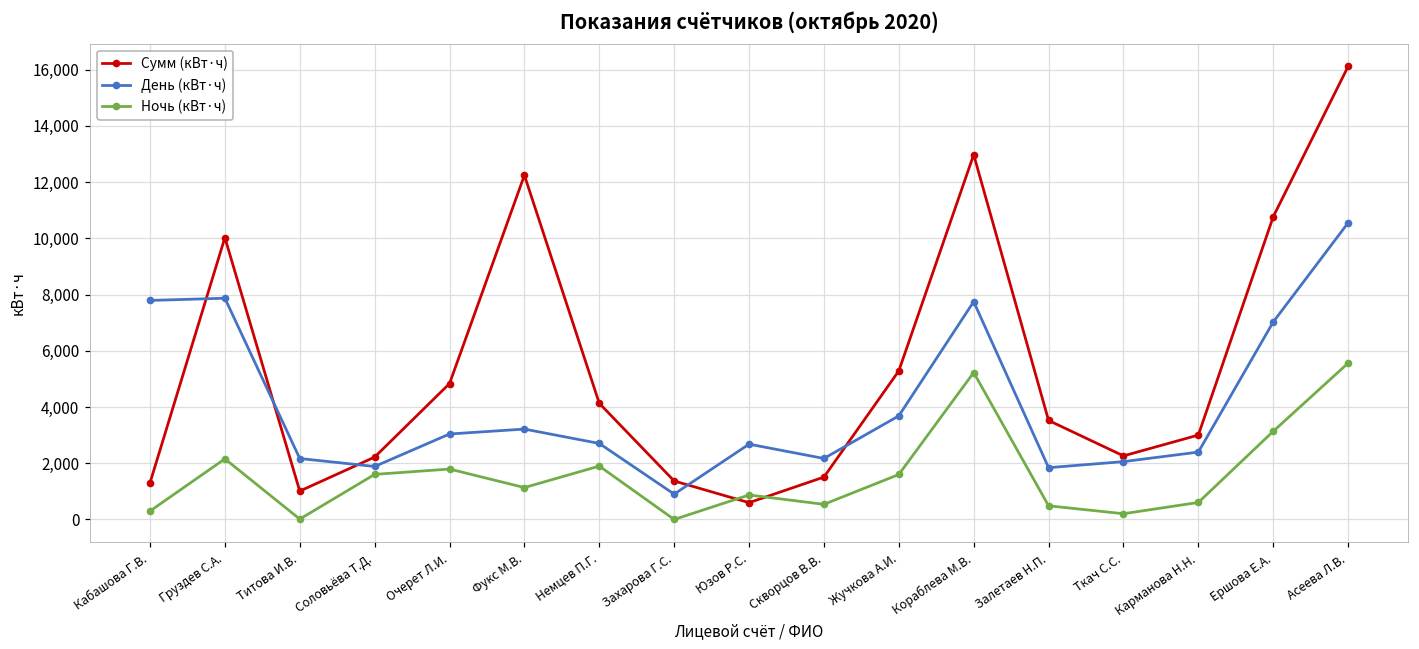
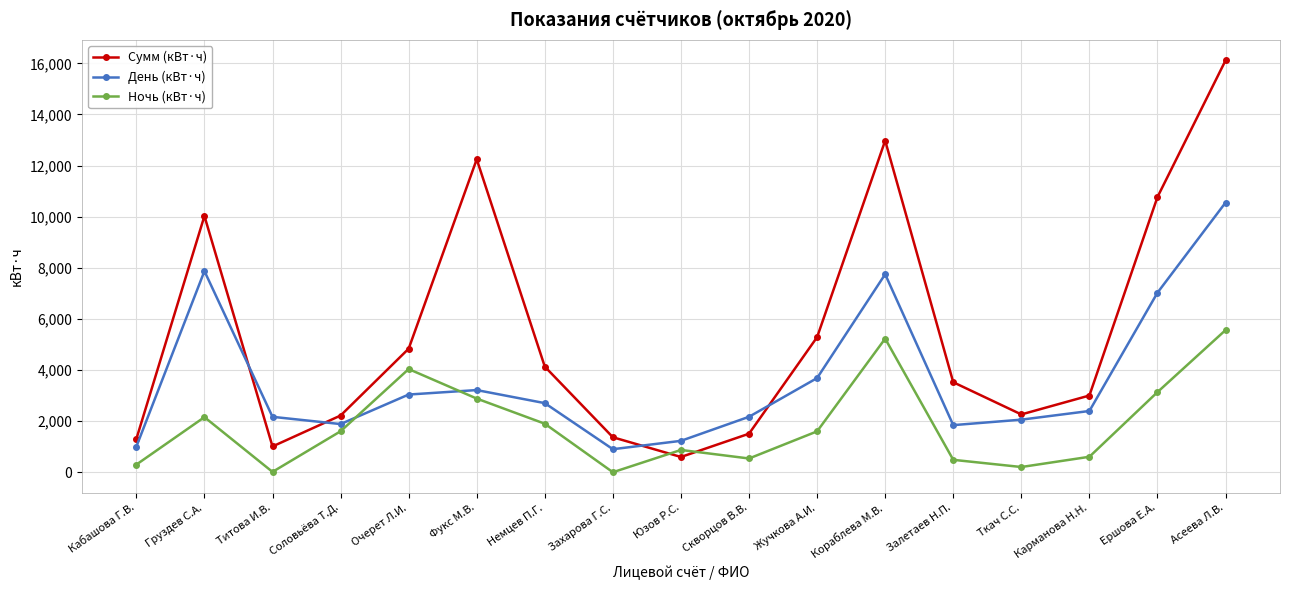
  {
    "Сумм (кВт·ч)": {
      "Кабашова Г.В.": "1,300",
      "Груздев С.А.": "10,000",
      "Титова И.В.": "1,000",
      "Соловьёва Т.Д.": "2,200",
      "Очерет Л.И.": "4,800",
      "Фукс М.В.": "12,200",
      "Немцев П.Г.": "4,100",
      "Захарова Г.С.": "1,400",
      "Юзов Р.С.": "600",
      "Скворцов В.В.": "1,500",
      "Жучкова А.И.": "5,300",
      "Кораблева М.В.": "13,000",
      "Залетаев Н.П.": "3,500",
      "Ткач С.С.": "2,300",
      "Карманова Н.Н.": "3,000",
      "Ершова Е.А.": "10,800",
      "Асеева Л.В.": "16,100"
    },
    "День (кВт·ч)": {
-     "Кабашова Г.В.": "7,800",
+     "Кабашова Г.В.": "1,000",
      "Груздев С.А.": "7,900",
      "Титова И.В.": "2,200",
      "Соловьёва Т.Д.": "1,900",
      "Очерет Л.И.": "3,000",
      "Фукс М.В.": "3,200",
      "Немцев П.Г.": "2,700",
      "Захарова Г.С.": "900",
-     "Юзов Р.С.": "2,700",
+     "Юзов Р.С.": "1,200",
      "Скворцов В.В.": "2,200",
      "Жучкова А.И.": "3,700",
      "Кораблева М.В.": "7,700",
      "Залетаев Н.П.": "1,800",
      "Ткач С.С.": "2,100",
      "Карманова Н.Н.": "2,400",
      "Ершова Е.А.": "7,000",
      "Асеева Л.В.": "10,600"
    },
    "Ночь (кВт·ч)": {
      "Кабашова Г.В.": "300",
      "Груздев С.А.": "2,200",
      "Титова И.В.": "0",
      "Соловьёва Т.Д.": "1,600",
-     "Очерет Л.И.": "1,800",
-     "Фукс М.В.": "1,100",
+     "Очерет Л.И.": "4,000",
+     "Фукс М.В.": "2,900",
      "Немцев П.Г.": "1,900",
      "Захарова Г.С.": "0",
      "Юзов Р.С.": "900",
      "Скворцов В.В.": "500",
      "Жучкова А.И.": "1,600",
      "Кораблева М.В.": "5,200",
      "Залетаев Н.П.": "500",
      "Ткач С.С.": "200",
      "Карманова Н.Н.": "600",
      "Ершова Е.А.": "3,100",
      "Асеева Л.В.": "5,600"
    }
  }
